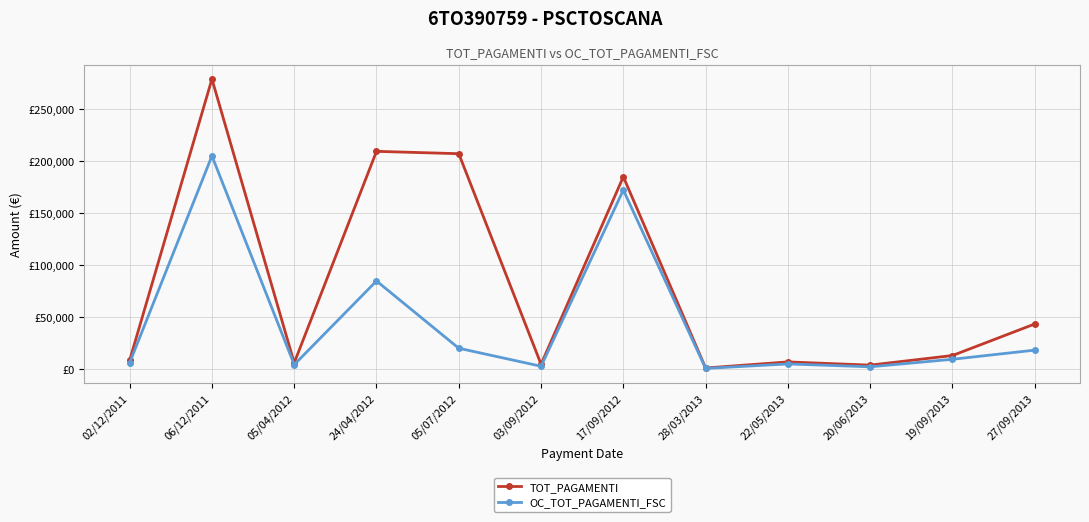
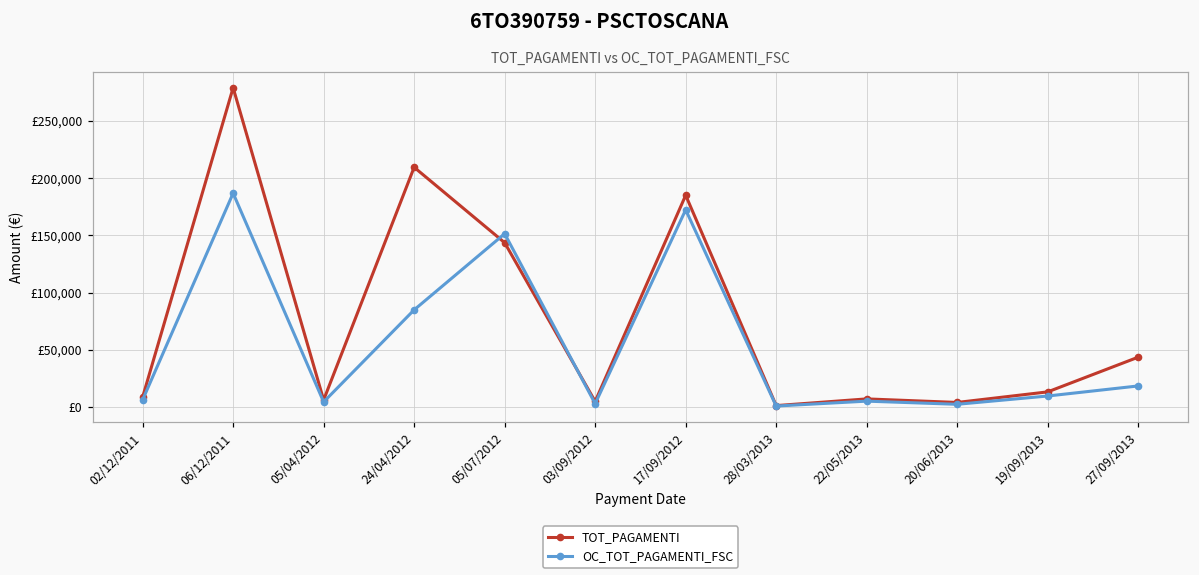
  {
    "TOT_PAGAMENTI": {
      "06/12/2011": "£279,000",
      "24/04/2012": "£210,000",
-     "05/07/2012": "£207,000",
+     "05/07/2012": "£144,000",
      "17/09/2012": "£185,000",
      "19/09/2013": "£13,000",
      "27/09/2013": "£44,000"
    },
    "OC_TOT_PAGAMENTI_FSC": {
-     "06/12/2011": "£205,000",
+     "06/12/2011": "£187,000",
      "24/04/2012": "£85,000",
-     "05/07/2012": "£20,000",
+     "05/07/2012": "£152,000",
      "17/09/2012": "£172,000",
      "19/09/2013": "£10,000",
      "27/09/2013": "£19,000"
    }
  }
